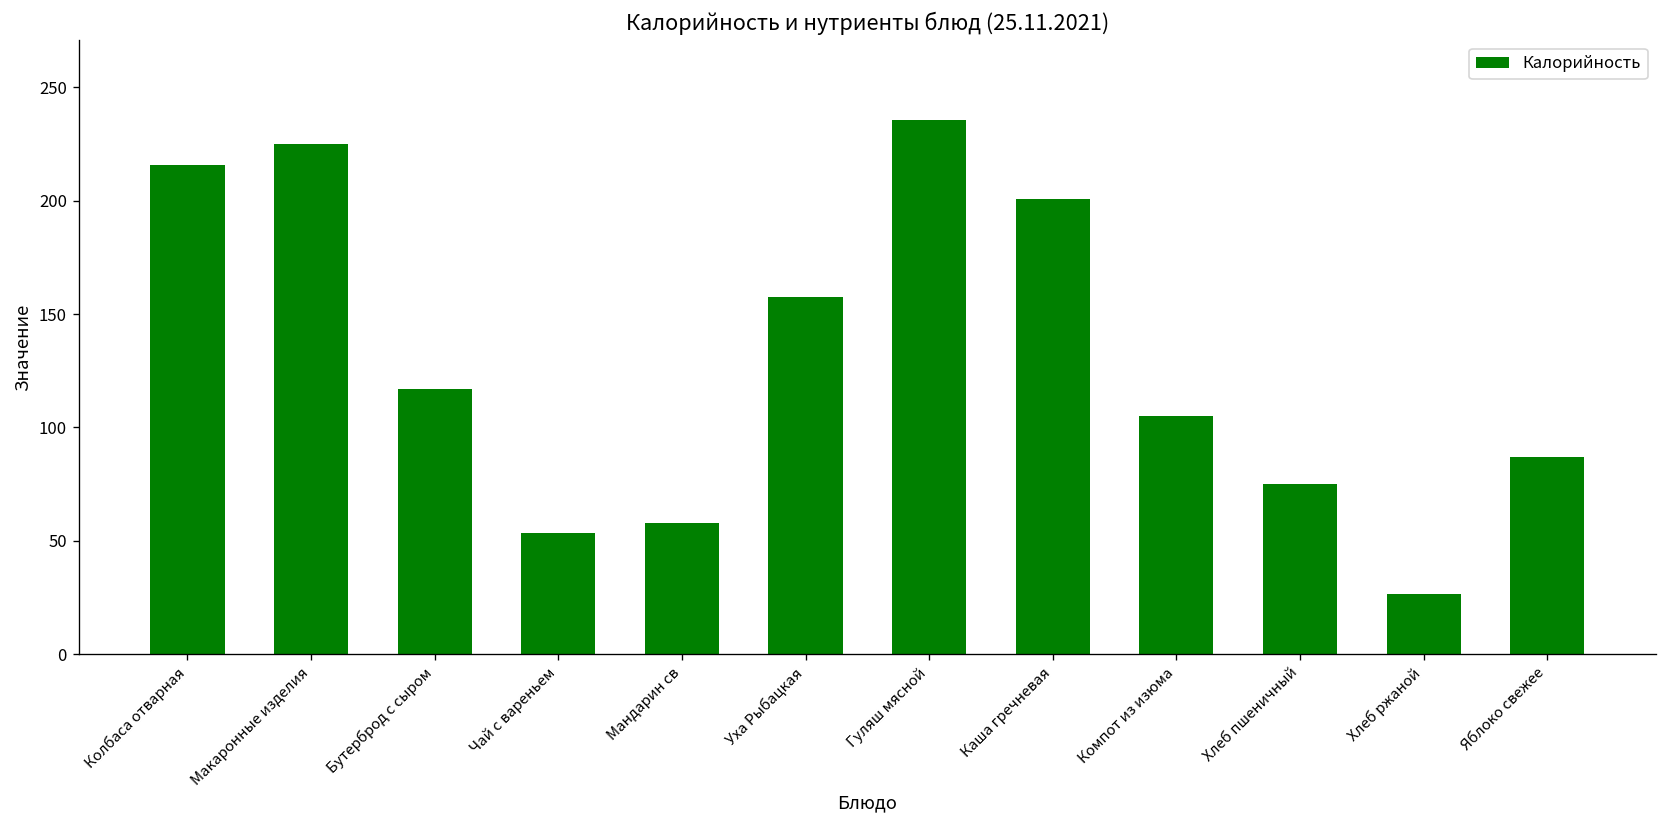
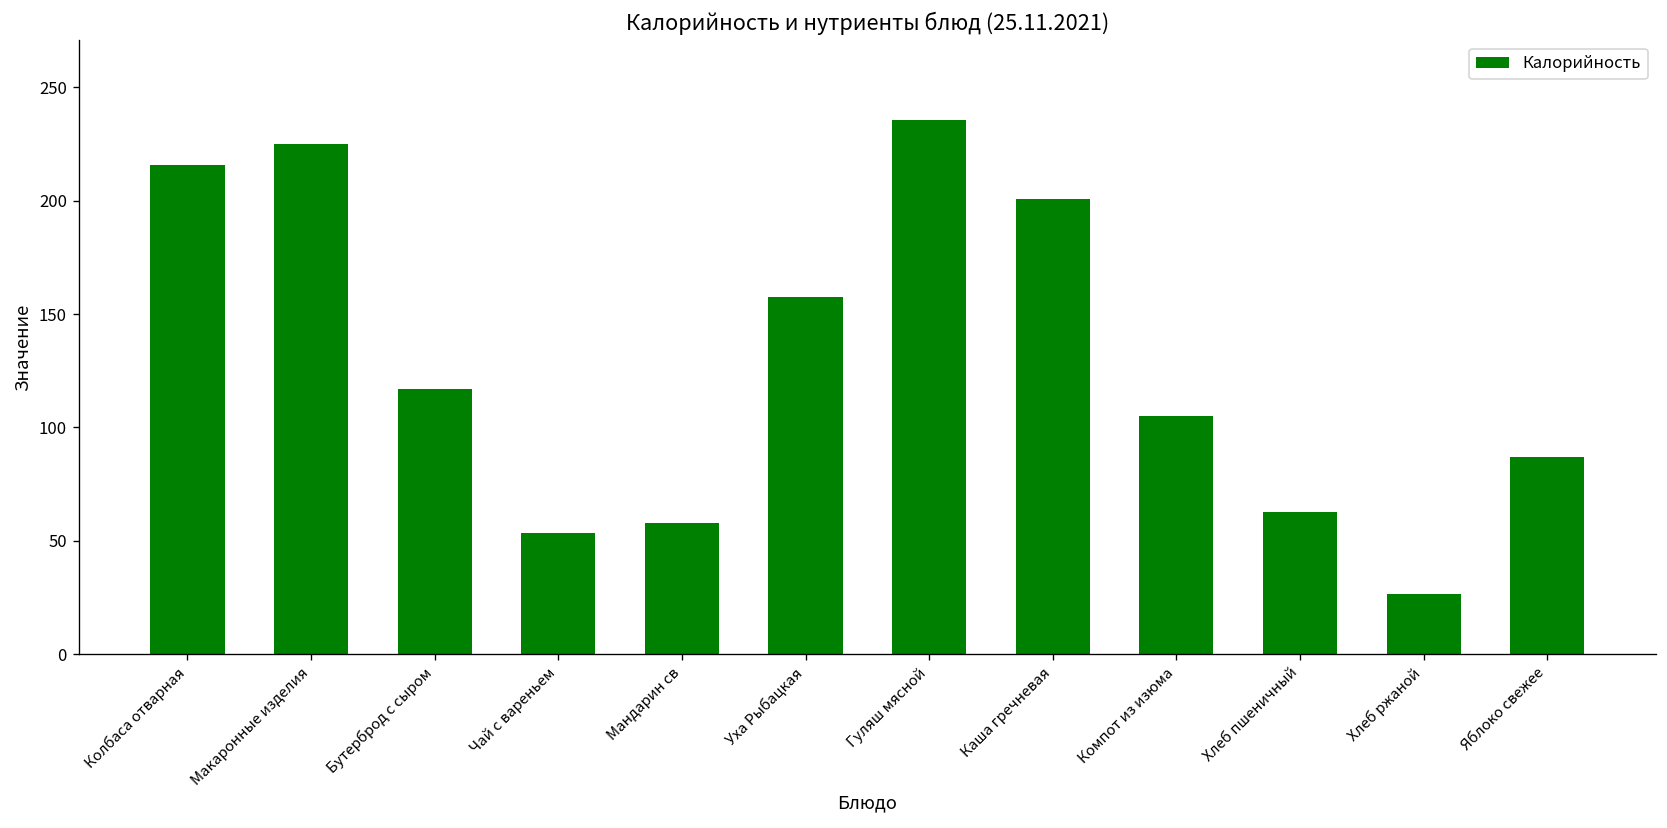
  {
    "Колбаса отварная": 216,
    "Макаронные изделия": 225,
    "Бутерброд с сыром": 117,
    "Чай с вареньем": 53,
    "Мандарин св": 58,
    "Уха Рыбацкая": 158,
    "Гуляш мясной": 236,
    "Каша гречневая": 201,
    "Компот из изюма": 105,
-   "Хлеб пшеничный": 75,
+   "Хлеб пшеничный": 63,
    "Хлеб ржаной": 27,
    "Яблоко свежее": 87
  }
